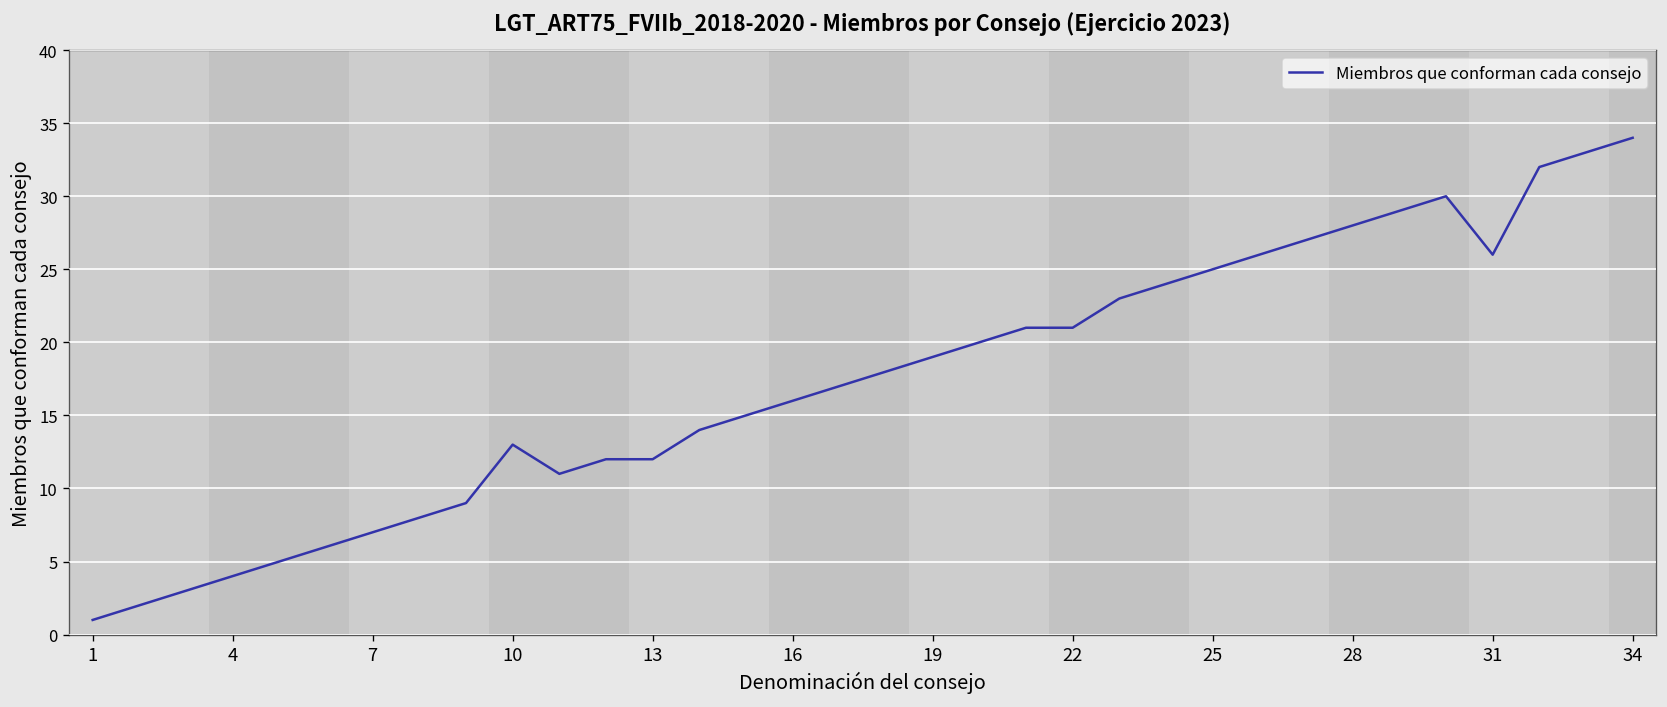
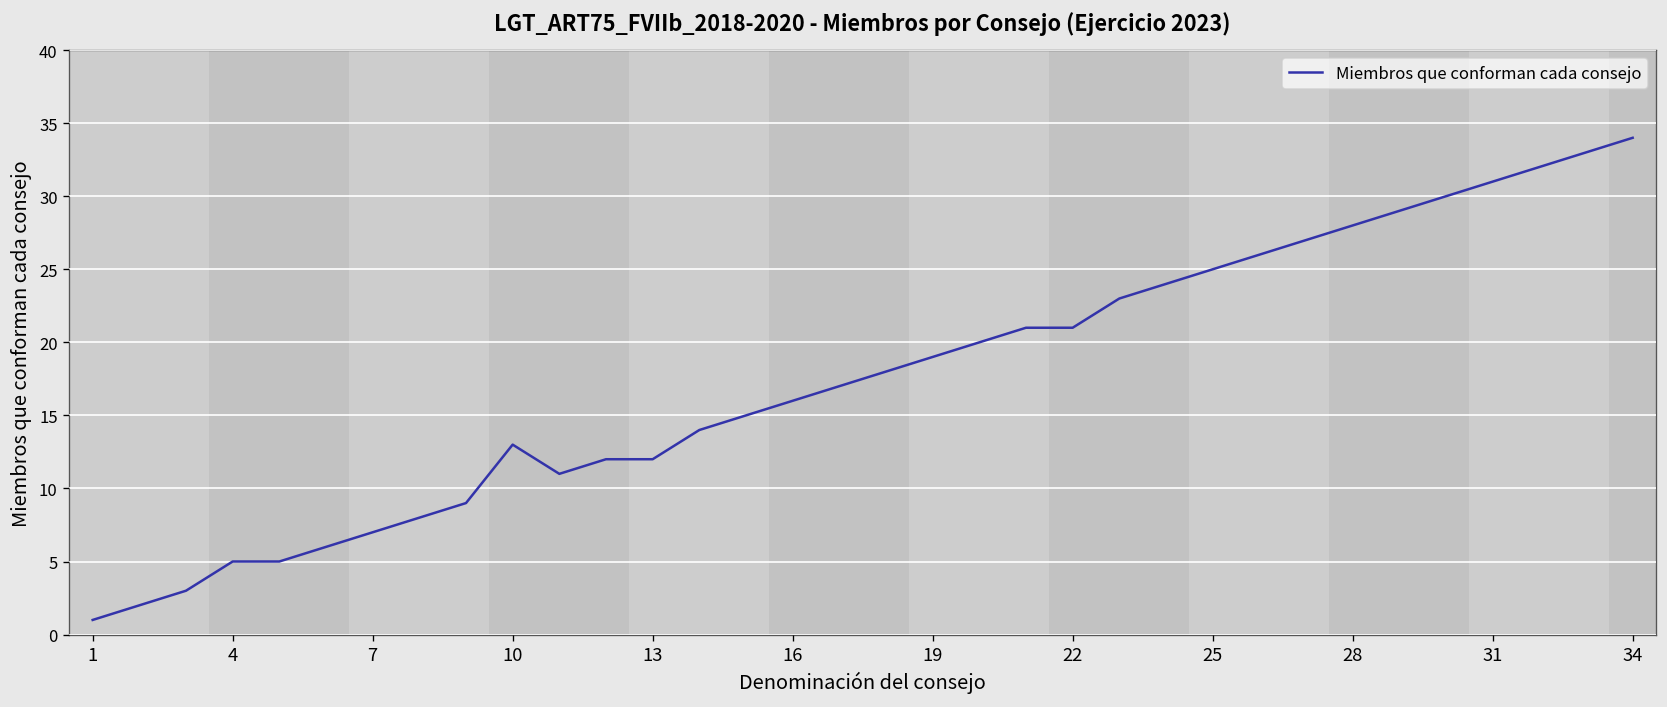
  {
    "1": 1,
-   "4": 4,
+   "4": 5,
    "7": 7,
    "10": 13,
    "13": 12,
    "16": 16,
    "19": 19,
    "22": 21,
    "25": 25,
    "28": 28,
-   "31": 26,
+   "31": 31,
    "34": 34
  }
